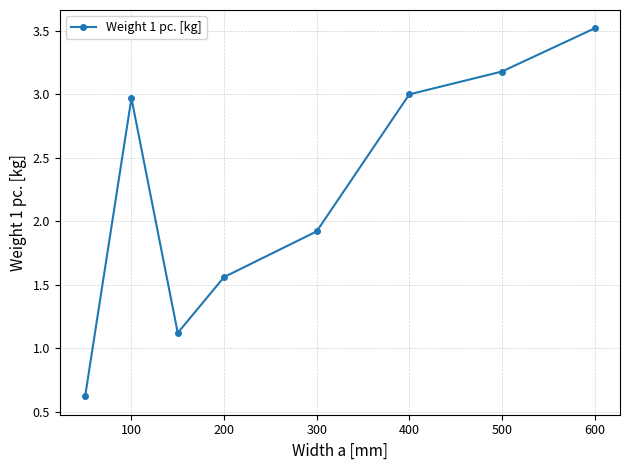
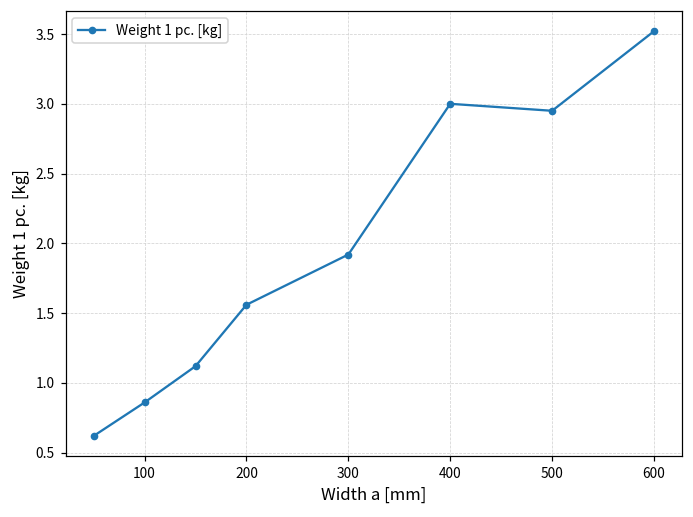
  {
-   "100": 2.97,
+   "100": 0.86,
    "200": 1.56,
    "300": 1.92,
    "400": 3.00,
-   "500": 3.18,
+   "500": 2.95,
    "600": 3.52
  }
